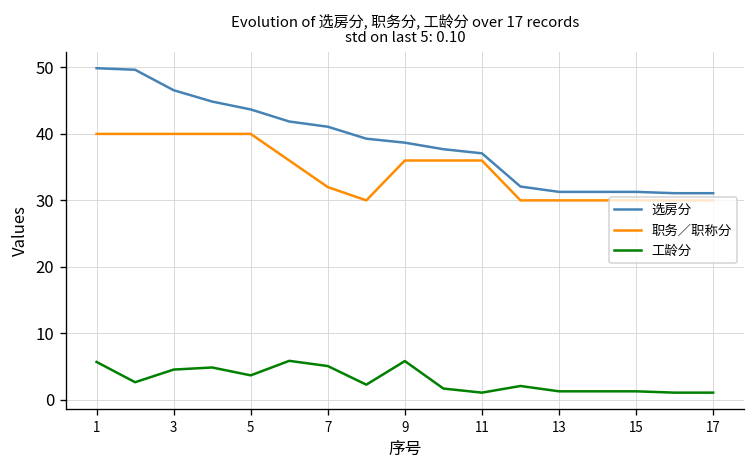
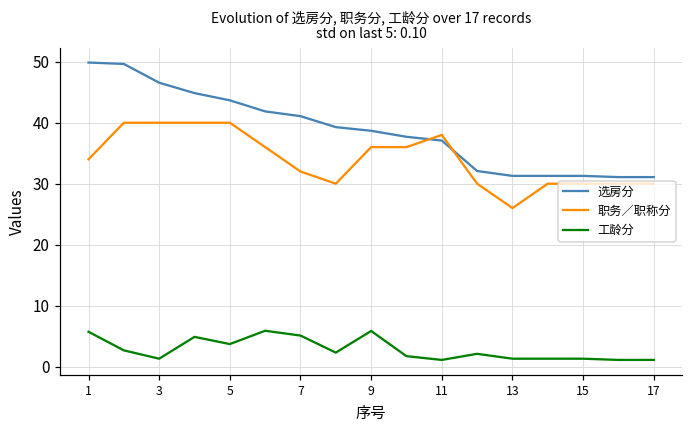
  {
    "选房分": {
      "1": 50,
      "3": 47,
      "5": 44,
      "7": 41,
      "9": 39,
      "11": 37,
      "13": 31,
      "15": 31,
      "17": 31
    },
    "职务／职称分": {
-     "1": 40,
+     "1": 34,
      "3": 40,
      "5": 40,
      "7": 32,
      "9": 36,
-     "11": 36,
-     "13": 30
+     "11": 38,
+     "13": 26
    },
    "工龄分": {
      "1": 6,
-     "3": 5,
+     "3": 1,
      "5": 4,
      "7": 5,
      "9": 6,
      "11": 1,
      "13": 1,
      "15": 1,
      "17": 1
    }
  }
